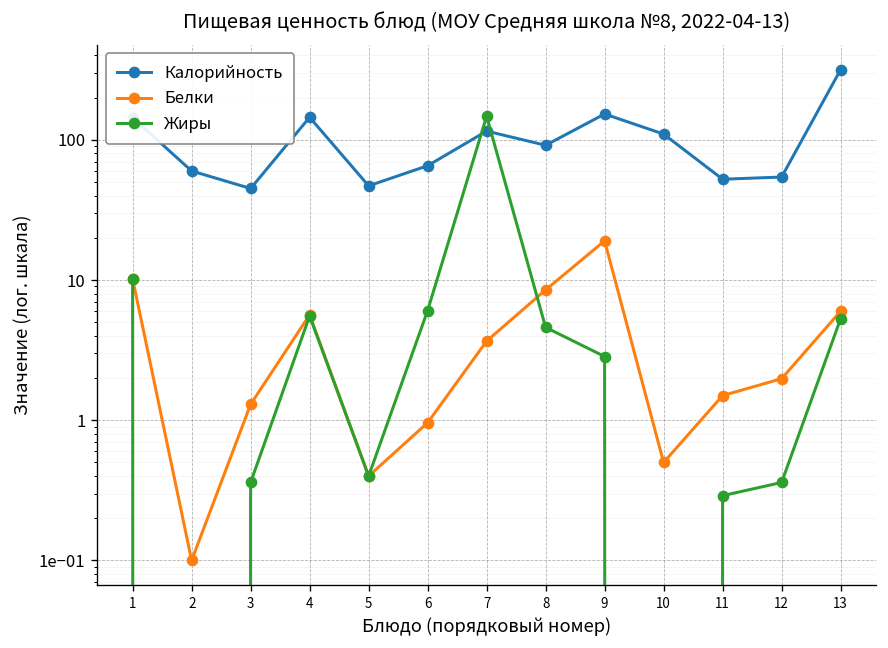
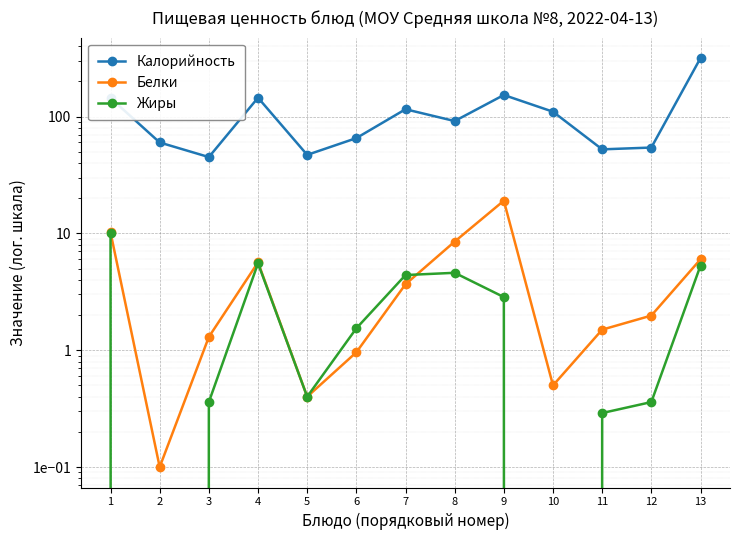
  {
    "Калорийность": {
      "2": 60,
      "3": 45,
      "4": 140,
      "5": 47,
      "6": 70,
      "7": 120,
      "8": 90,
      "9": 150,
      "10": 110,
      "11": 50,
      "12": 50,
      "13": 320
    },
    "Белки": {
      "2": 0.1,
      "3": 1.3,
      "6": 1.0,
      "7": 3.7,
      "8": 9,
      "9": 19,
      "10": 0.5,
      "11": 1.5,
      "12": 2.0,
      "13": 6
    },
    "Жиры": {
      "3": 0.36,
-     "6": 6,
-     "7": 150,
+     "6": 1.5,
+     "7": 4.4,
      "8": 4.6,
      "9": 2.9,
      "11": 0.3,
      "12": 0.36,
      "13": 5
    }
  }
